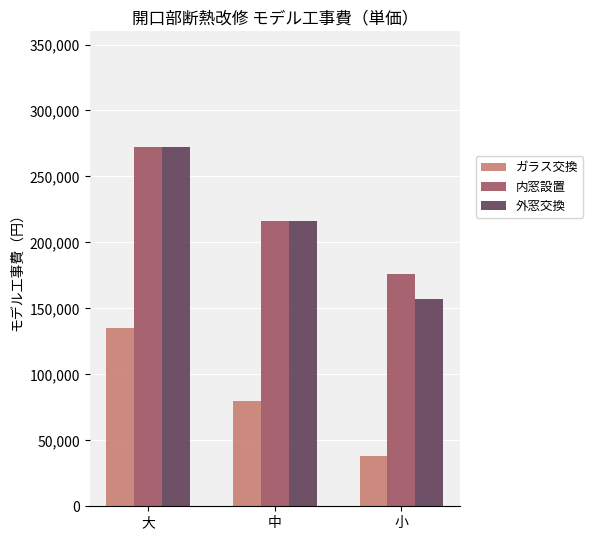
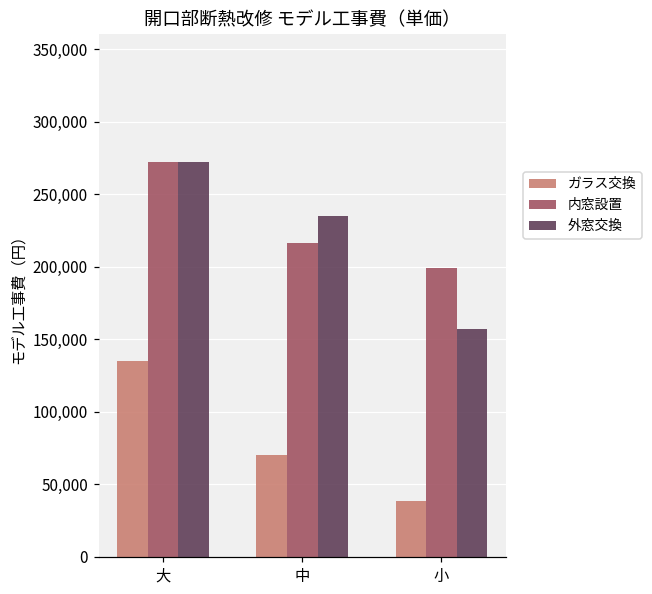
  {
    "ガラス交換": {
      "大": "135,000",
-     "中": "80,000",
+     "中": "70,000",
      "小": "38,000"
    },
    "内窓設置": {
      "大": "272,000",
      "中": "216,000",
-     "小": "176,000"
+     "小": "199,000"
    },
    "外窓交換": {
      "大": "272,000",
-     "中": "216,000",
+     "中": "235,000",
      "小": "157,000"
    }
  }
